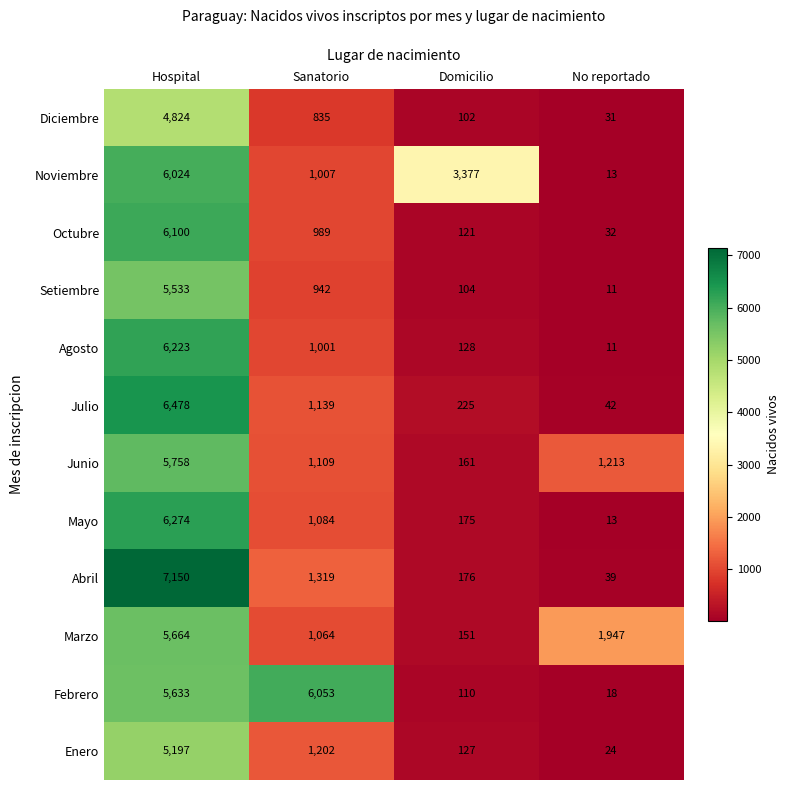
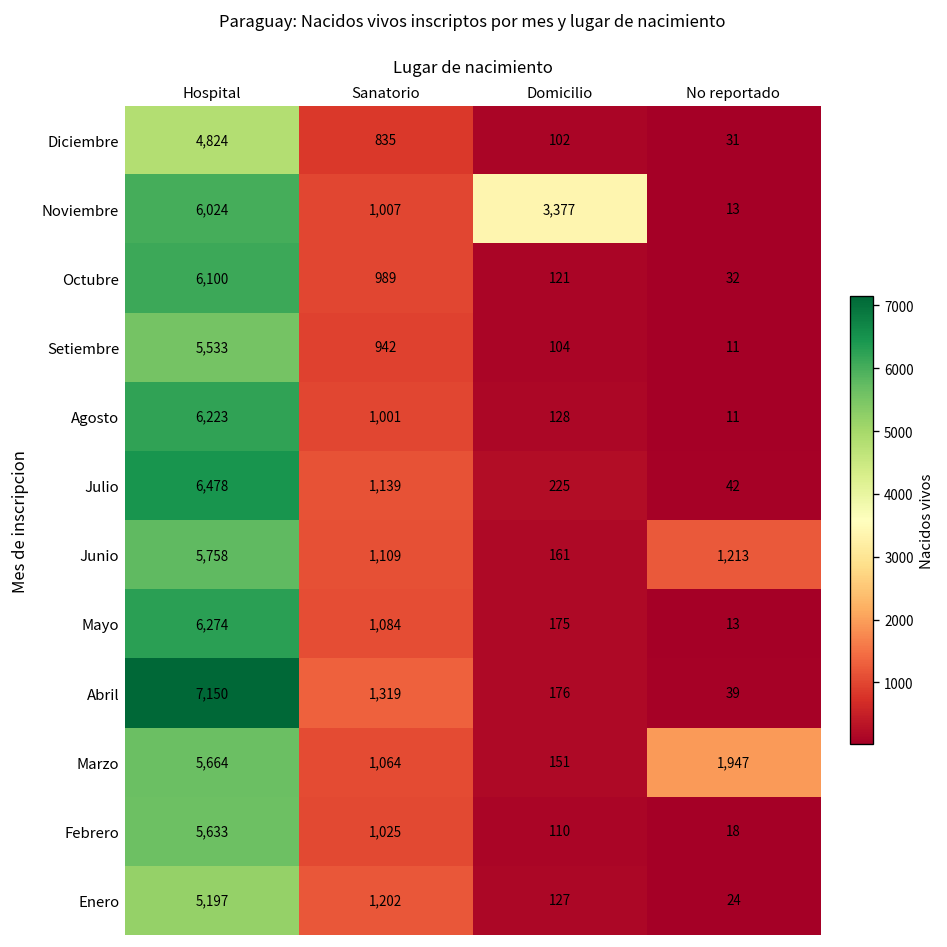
  {
    "Diciembre": {
      "Hospital": "4,824",
      "Sanatorio": "835",
      "Domicilio": "102",
      "No reportado": "31"
    },
    "Noviembre": {
      "Hospital": "6,024",
      "Sanatorio": "1,007",
      "Domicilio": "3,377",
      "No reportado": "13"
    },
    "Octubre": {
      "Hospital": "6,100",
      "Sanatorio": "989",
      "Domicilio": "121",
      "No reportado": "32"
    },
    "Setiembre": {
      "Hospital": "5,533",
      "Sanatorio": "942",
      "Domicilio": "104",
      "No reportado": "11"
    },
    "Agosto": {
      "Hospital": "6,223",
      "Sanatorio": "1,001",
      "Domicilio": "128",
      "No reportado": "11"
    },
    "Julio": {
      "Hospital": "6,478",
      "Sanatorio": "1,139",
      "Domicilio": "225",
      "No reportado": "42"
    },
    "Junio": {
      "Hospital": "5,758",
      "Sanatorio": "1,109",
      "Domicilio": "161",
      "No reportado": "1,213"
    },
    "Mayo": {
      "Hospital": "6,274",
      "Sanatorio": "1,084",
      "Domicilio": "175",
      "No reportado": "13"
    },
    "Abril": {
      "Hospital": "7,150",
      "Sanatorio": "1,319",
      "Domicilio": "176",
      "No reportado": "39"
    },
    "Marzo": {
      "Hospital": "5,664",
      "Sanatorio": "1,064",
      "Domicilio": "151",
      "No reportado": "1,947"
    },
    "Febrero": {
      "Hospital": "5,633",
-     "Sanatorio": "6,053",
+     "Sanatorio": "1,025",
      "Domicilio": "110",
      "No reportado": "18"
    },
    "Enero": {
      "Hospital": "5,197",
      "Sanatorio": "1,202",
      "Domicilio": "127",
      "No reportado": "24"
    }
  }
